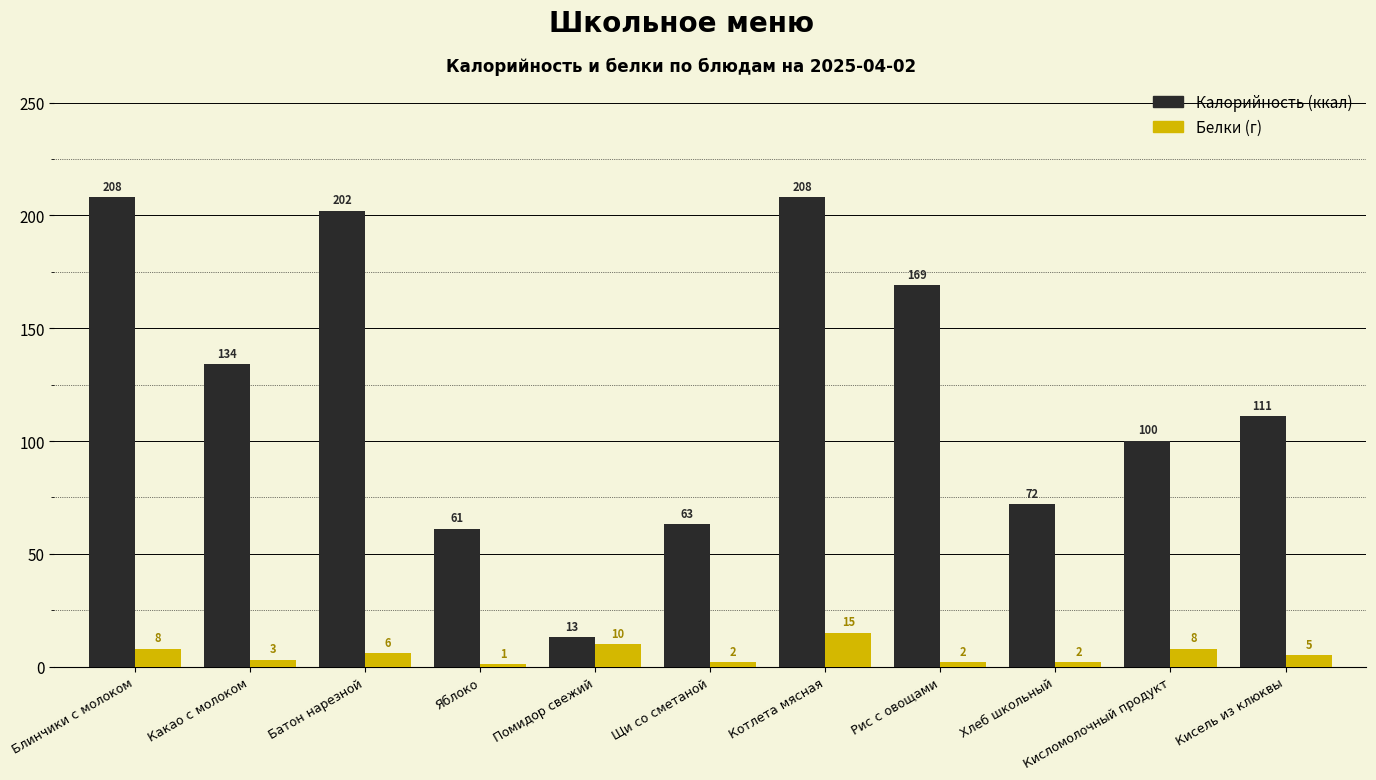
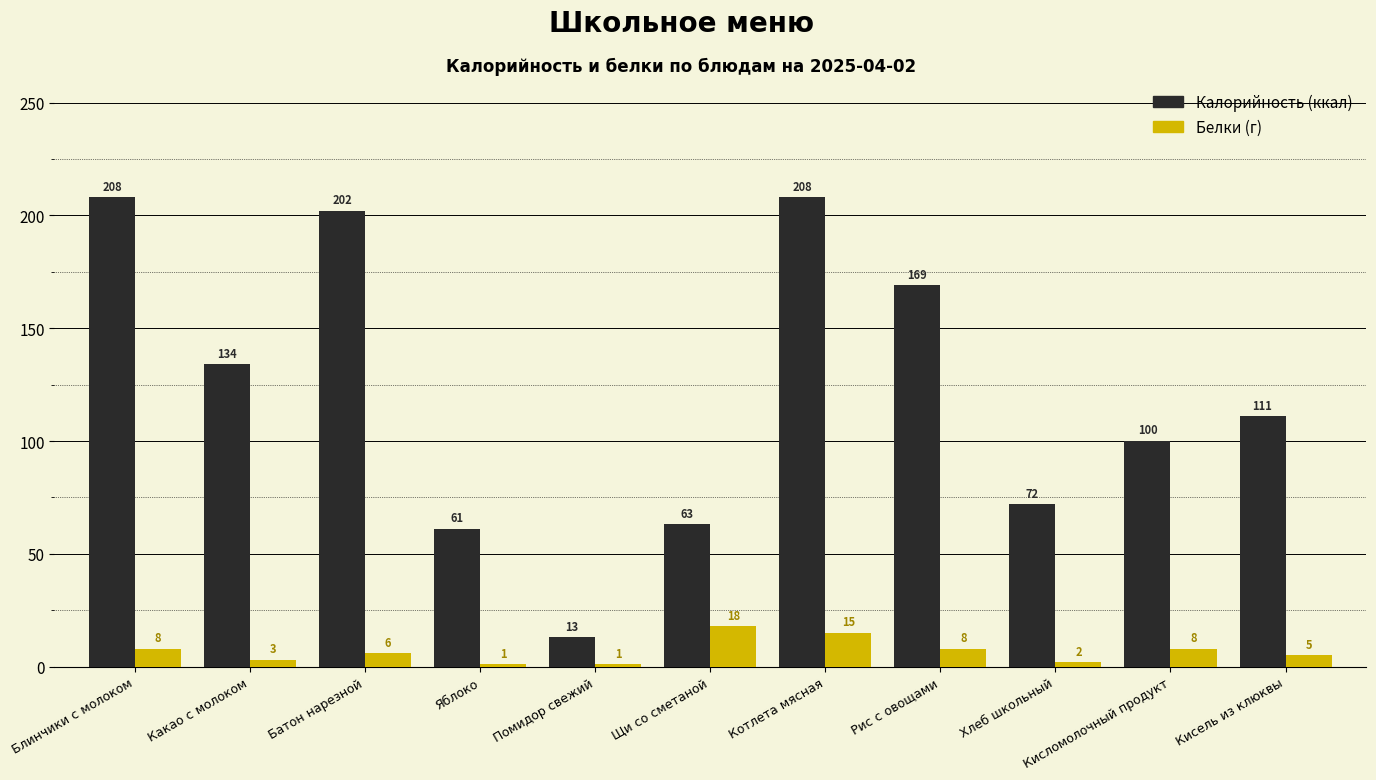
  {
    "Белки (г)": {
      "Блинчики с молоком": 8,
      "Какао с молоком": 3,
      "Батон нарезной": 6,
      "Яблоко": 1,
-     "Помидор свежий": 10,
-     "Щи со сметаной": 2,
+     "Помидор свежий": 1,
+     "Щи со сметаной": 18,
      "Котлета мясная": 15,
-     "Рис с овощами": 2,
+     "Рис с овощами": 8,
      "Хлеб школьный": 2,
      "Кисломолочный продукт": 8,
      "Кисель из клюквы": 5
    }
  }
